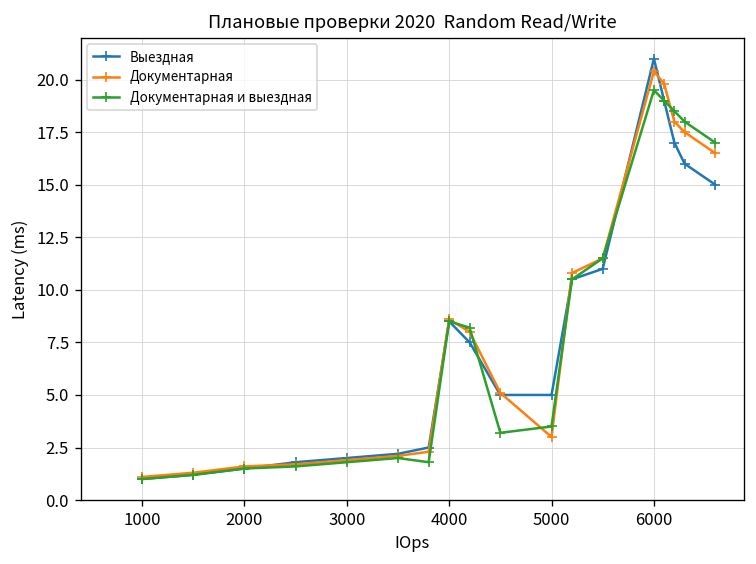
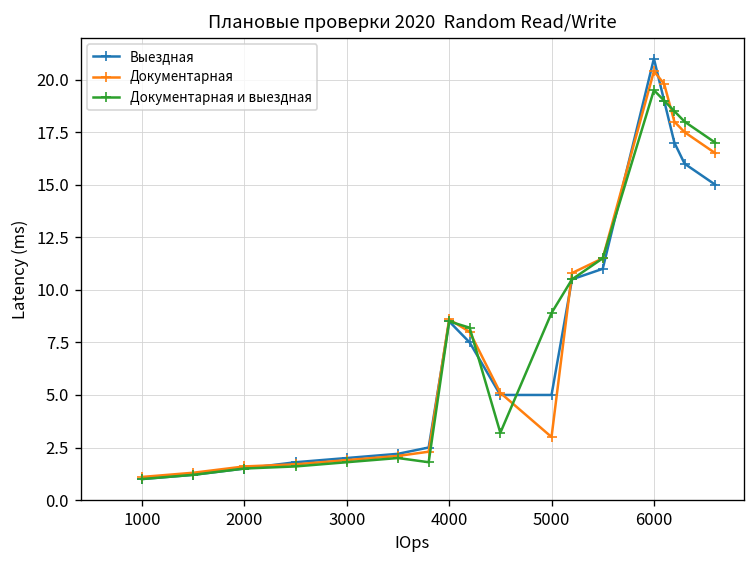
  {
    "Выездная": {
      "5000": 5.0,
      "6000": 21.0
    },
    "Документарная": {
      "5000": 3.0,
      "6000": 20.4
    },
    "Документарная и выездная": {
-     "5000": 3.5,
+     "5000": 8.9,
      "6000": 19.5
    }
  }
